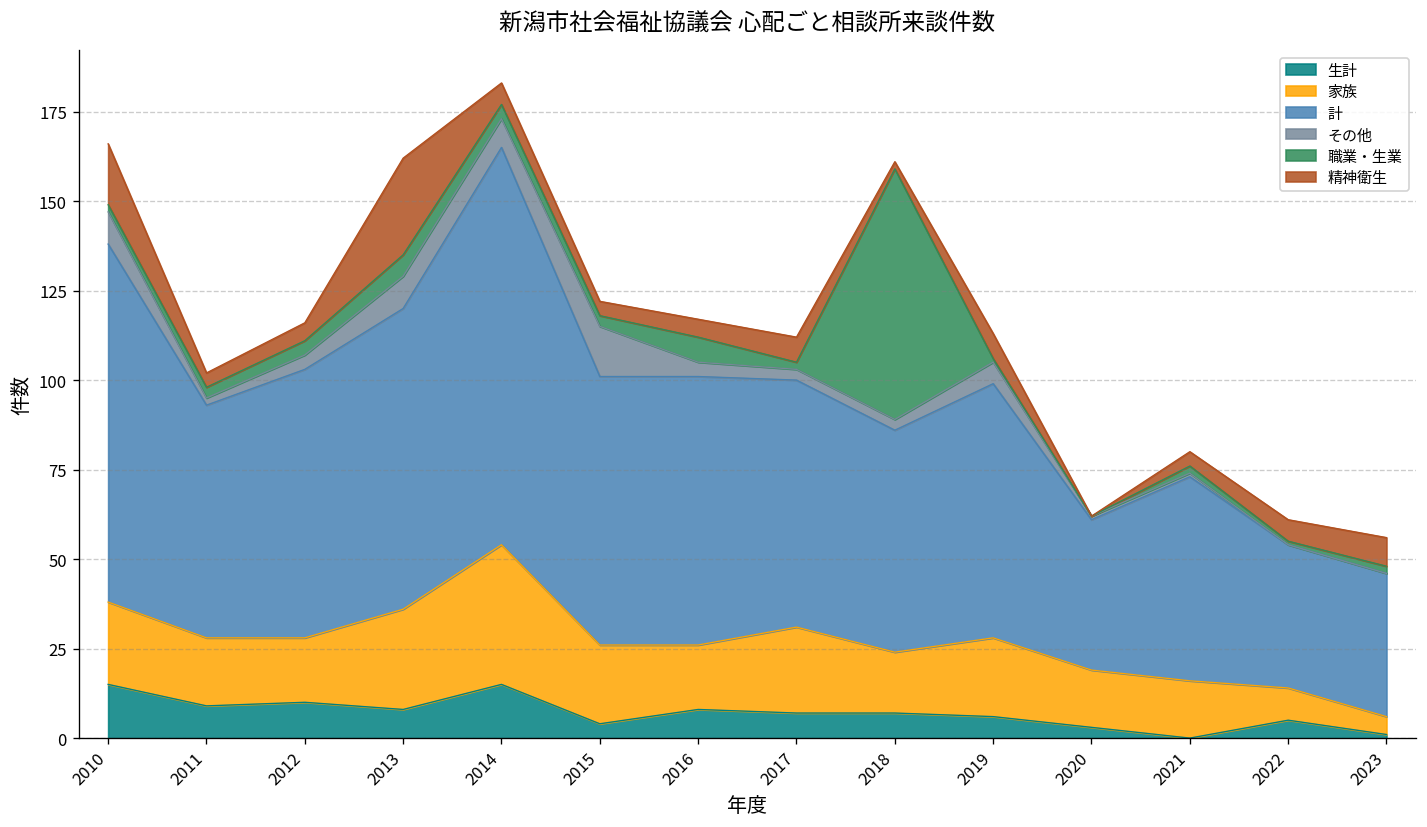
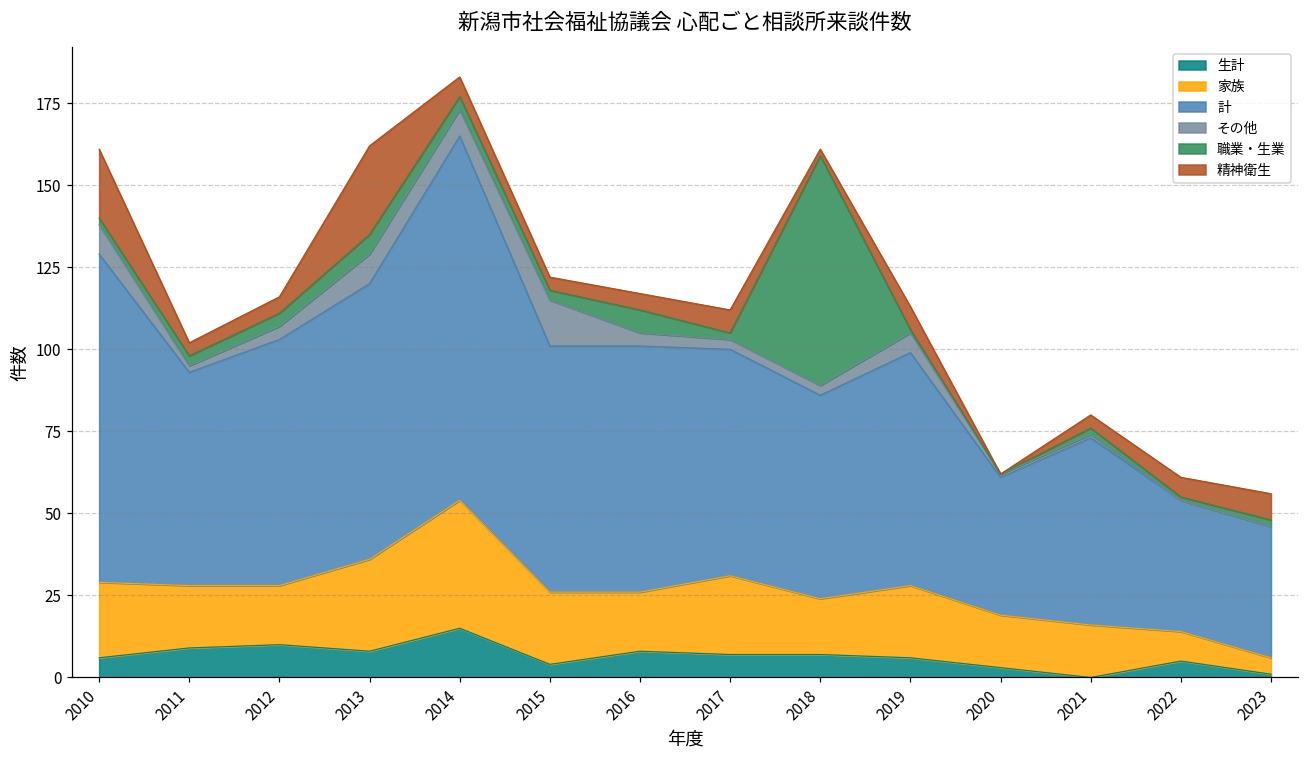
  {
    "生計": {
-     "2010": 15,
+     "2010": 6,
      "2011": 9,
      "2012": 10,
      "2013": 8,
      "2014": 15,
      "2015": 4,
      "2016": 8,
      "2017": 7,
      "2018": 7,
      "2019": 6,
      "2020": 3,
      "2021": 0,
      "2022": 5,
      "2023": 1
    },
    "家族": {
      "2010": 23,
      "2011": 19,
      "2012": 18,
      "2013": 28,
      "2014": 39,
      "2015": 22,
      "2016": 18,
      "2017": 24,
      "2018": 17,
      "2019": 22,
      "2020": 16,
      "2021": 16,
      "2022": 9,
      "2023": 5
    },
    "職業・生業": {
      "2010": 2,
      "2011": 3,
      "2012": 4,
      "2013": 6,
      "2014": 4,
      "2015": 3,
      "2016": 7,
      "2017": 2,
      "2018": 70,
      "2019": 1,
      "2021": 2,
      "2022": 1,
      "2023": 2
    },
    "精神衛生": {
-     "2010": 17,
+     "2010": 21,
      "2011": 4,
      "2012": 5,
      "2013": 27,
      "2014": 6,
      "2015": 4,
      "2016": 5,
      "2017": 7,
      "2018": 2,
      "2019": 7,
      "2021": 4,
      "2022": 6,
      "2023": 8
    }
  }
